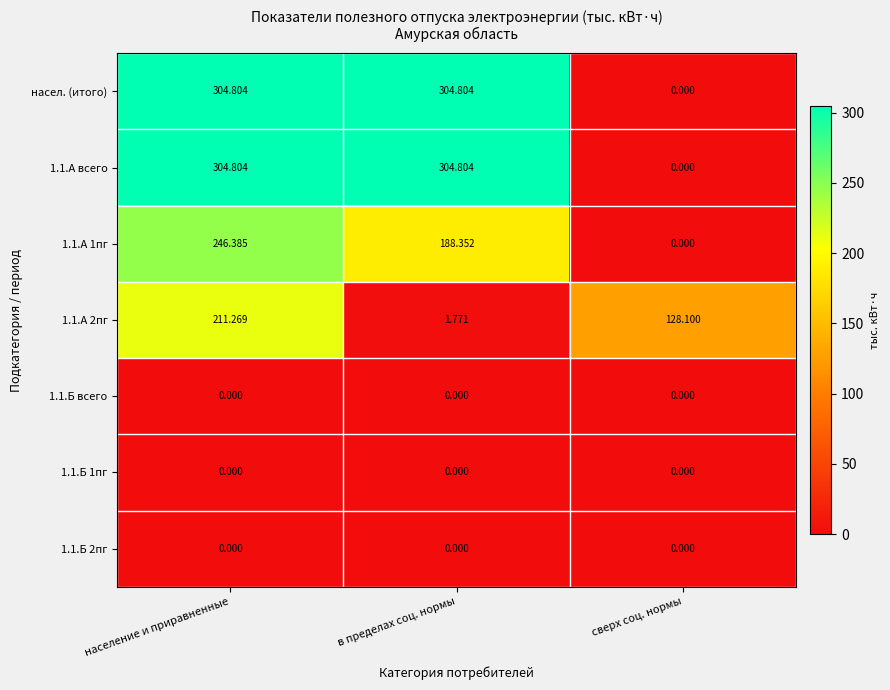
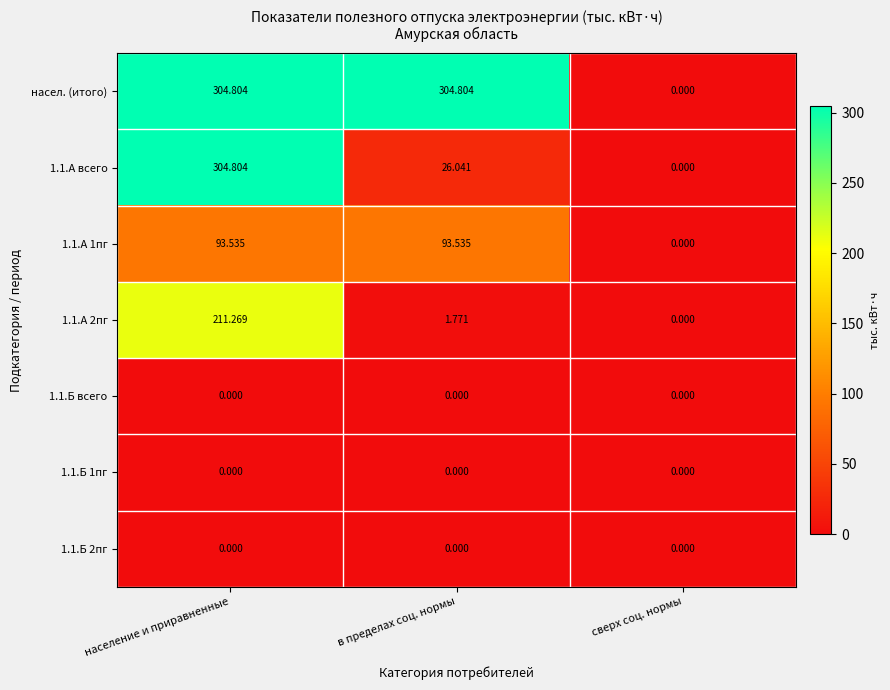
  {
    "насел. (итого)": {
      "население и приравненные": 304.804,
      "в пределах соц. нормы": 304.804,
      "сверх соц. нормы": 0.000
    },
    "1.1.А всего": {
      "население и приравненные": 304.804,
-     "в пределах соц. нормы": 304.804,
+     "в пределах соц. нормы": 26.041,
      "сверх соц. нормы": 0.000
    },
    "1.1.А 1пг": {
-     "население и приравненные": 246.385,
-     "в пределах соц. нормы": 188.352,
+     "население и приравненные": 93.535,
+     "в пределах соц. нормы": 93.535,
      "сверх соц. нормы": 0.000
    },
    "1.1.А 2пг": {
      "население и приравненные": 211.269,
      "в пределах соц. нормы": 1.771,
-     "сверх соц. нормы": 128.100
+     "сверх соц. нормы": 0.000
    },
    "1.1.Б всего": {
      "население и приравненные": 0.000,
      "в пределах соц. нормы": 0.000,
      "сверх соц. нормы": 0.000
    },
    "1.1.Б 1пг": {
      "население и приравненные": 0.000,
      "в пределах соц. нормы": 0.000,
      "сверх соц. нормы": 0.000
    },
    "1.1.Б 2пг": {
      "население и приравненные": 0.000,
      "в пределах соц. нормы": 0.000,
      "сверх соц. нормы": 0.000
    }
  }
